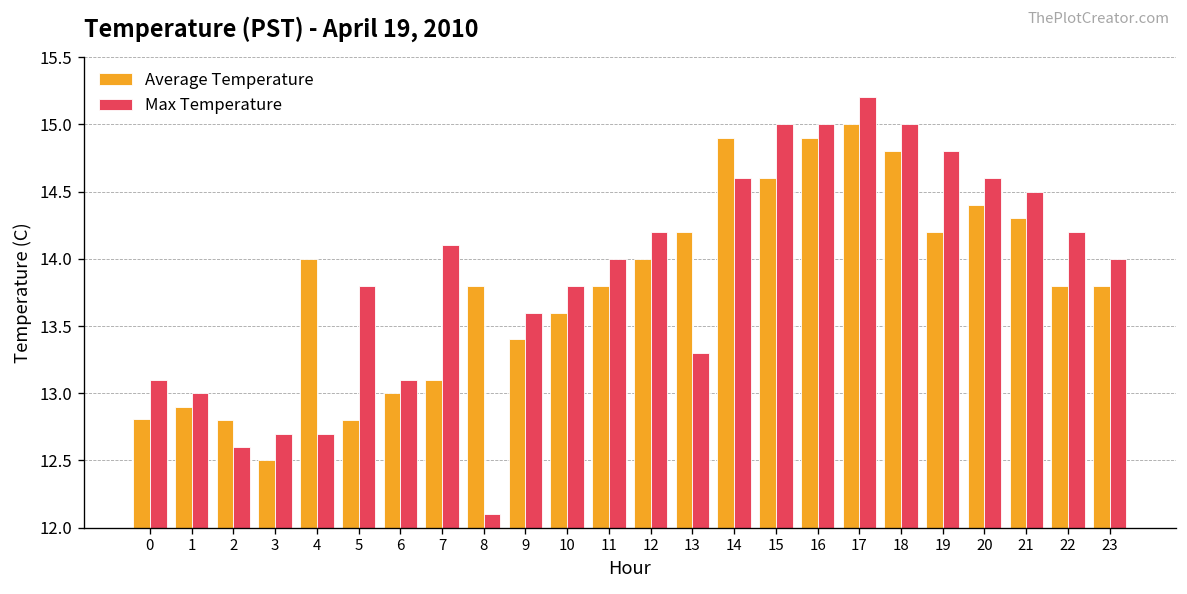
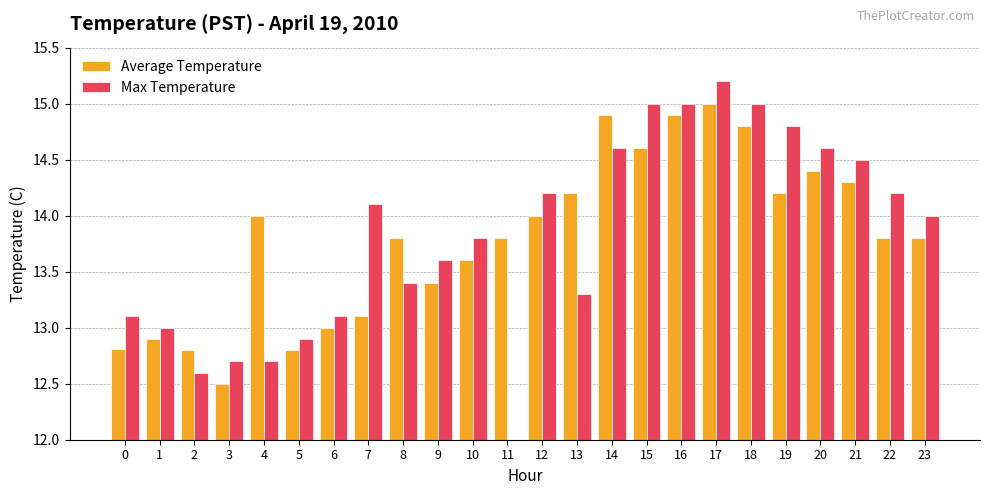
  {
    "Average Temperature": {
      "0": 12.8,
      "1": 12.9,
      "2": 12.8,
      "3": 12.5,
      "4": 14.0,
      "5": 12.8,
      "6": 13.0,
      "7": 13.1,
      "8": 13.8,
      "9": 13.4,
      "10": 13.6,
      "11": 13.8,
      "12": 14.0,
      "13": 14.2,
      "14": 14.9,
      "15": 14.6,
      "16": 14.9,
      "17": 15.0,
      "18": 14.8,
      "19": 14.2,
      "20": 14.4,
      "21": 14.3,
      "22": 13.8,
      "23": 13.8
    },
    "Max Temperature": {
      "0": 13.1,
      "1": 13.0,
      "2": 12.6,
      "3": 12.7,
      "4": 12.7,
-     "5": 13.8,
+     "5": 12.9,
      "6": 13.1,
      "7": 14.1,
-     "8": 12.1,
+     "8": 13.4,
      "9": 13.6,
      "10": 13.8,
-     "11": 14,
+     "11": 12,
      "12": 14.2,
      "13": 13.3,
      "14": 14.6,
      "15": 15.0,
      "16": 15.0,
      "17": 15.2,
      "18": 15.0,
      "19": 14.8,
      "20": 14.6,
      "21": 14.5,
      "22": 14.2,
      "23": 14.0
    }
  }
